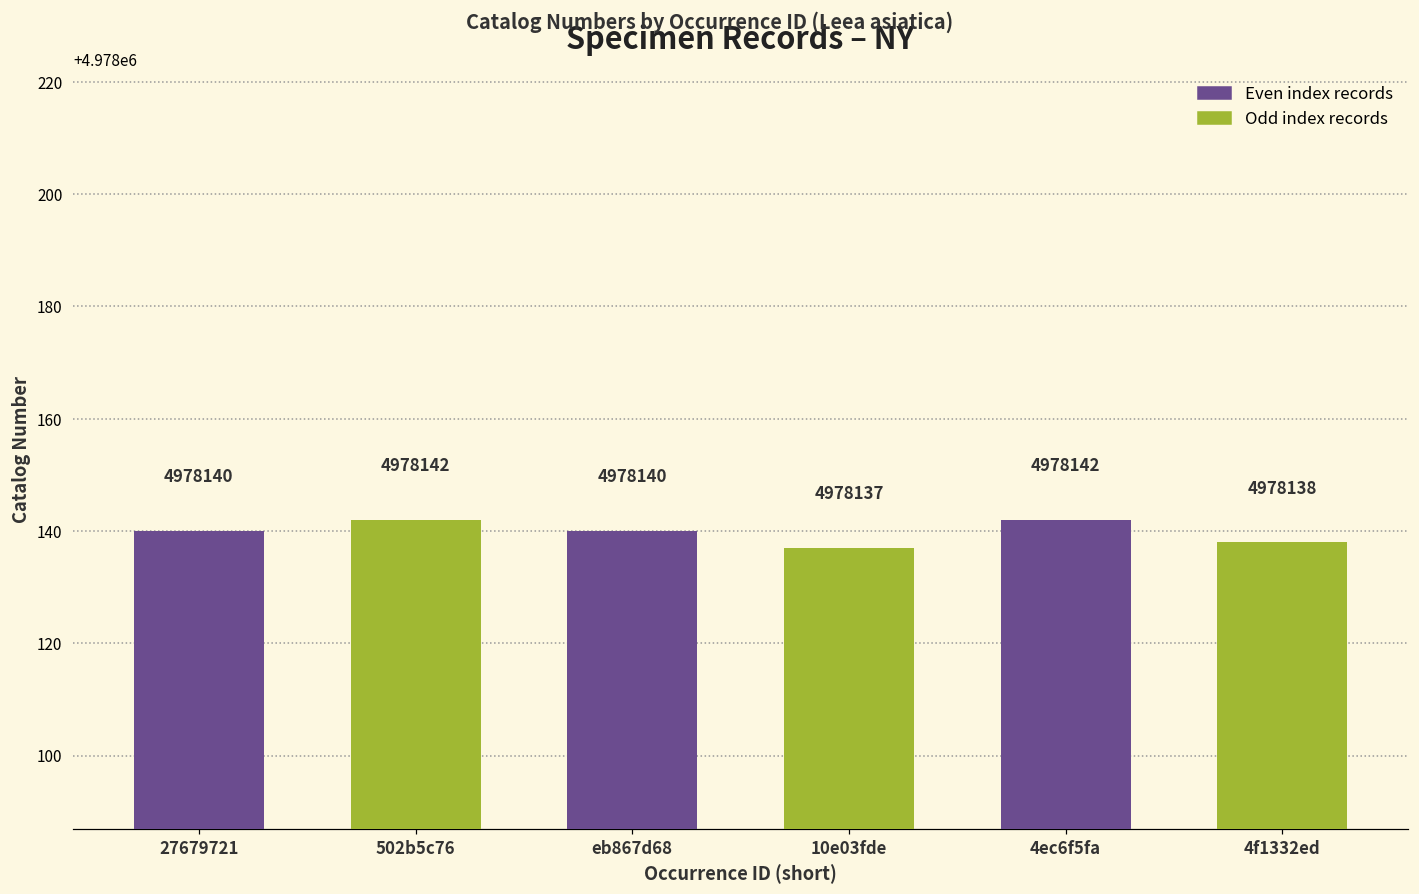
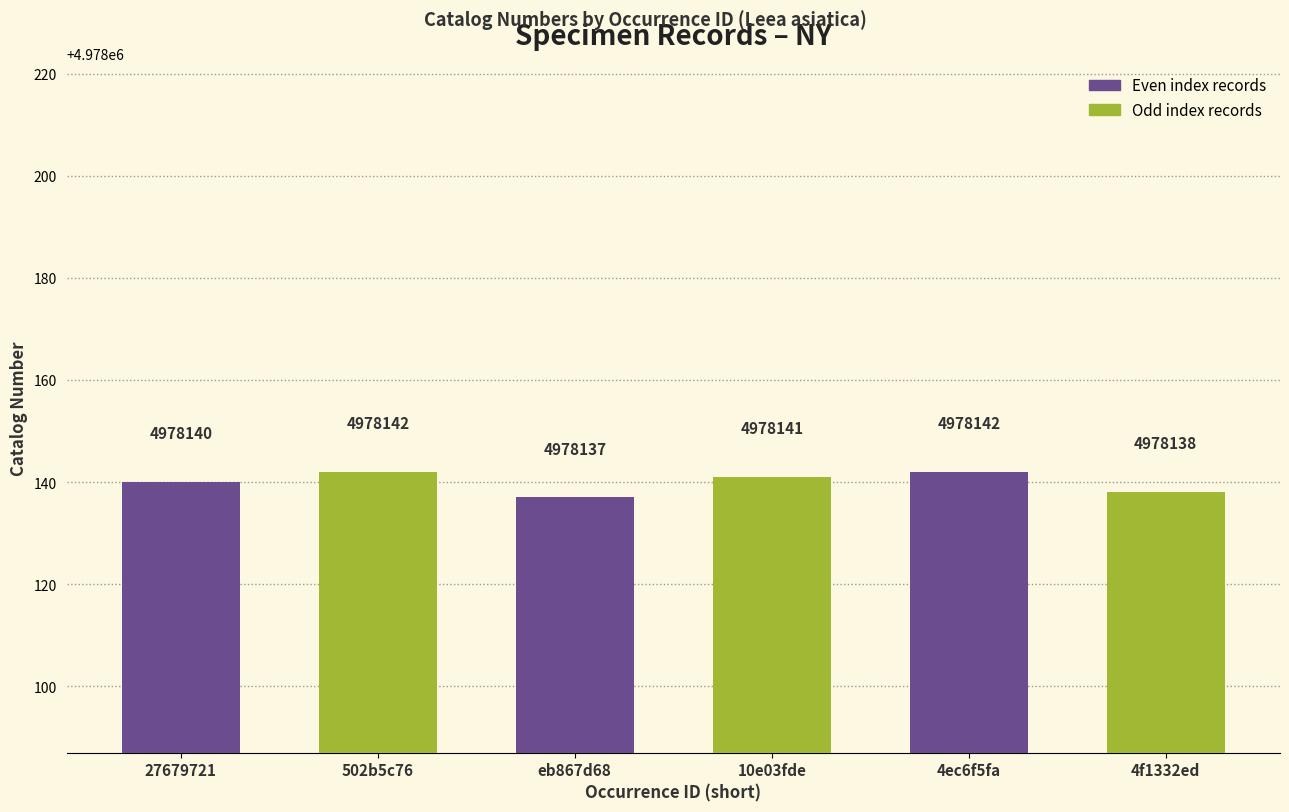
  {
-   "eb867d68": 4978140,
-   "10e03fde": 4978137
+   "eb867d68": 4978137,
+   "10e03fde": 4978141
  }
